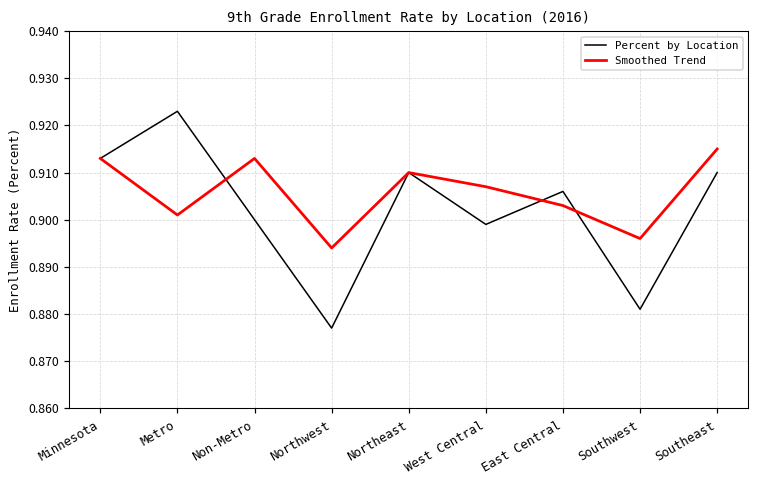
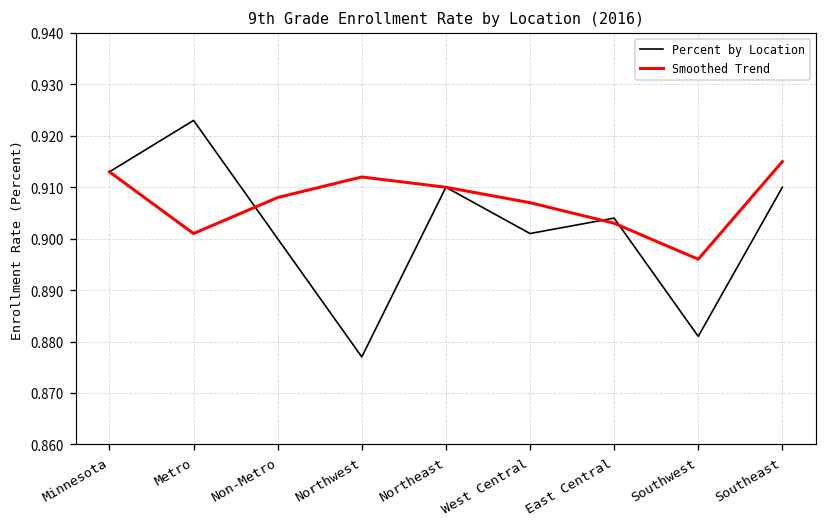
  {
    "Percent by Location": {
      "Metro": 0.923,
      "Non-Metro": 0.900,
      "Northwest": 0.877,
-     "West Central": 0.899,
-     "East Central": 0.906,
+     "West Central": 0.901,
+     "East Central": 0.904,
      "Southwest": 0.881,
      "Southeast": 0.910
    },
    "Smoothed Trend": {
      "Metro": 0.901,
-     "Non-Metro": 0.913,
-     "Northwest": 0.894,
+     "Non-Metro": 0.908,
+     "Northwest": 0.912,
      "West Central": 0.907,
      "East Central": 0.903,
      "Southwest": 0.896,
      "Southeast": 0.915
    }
  }
